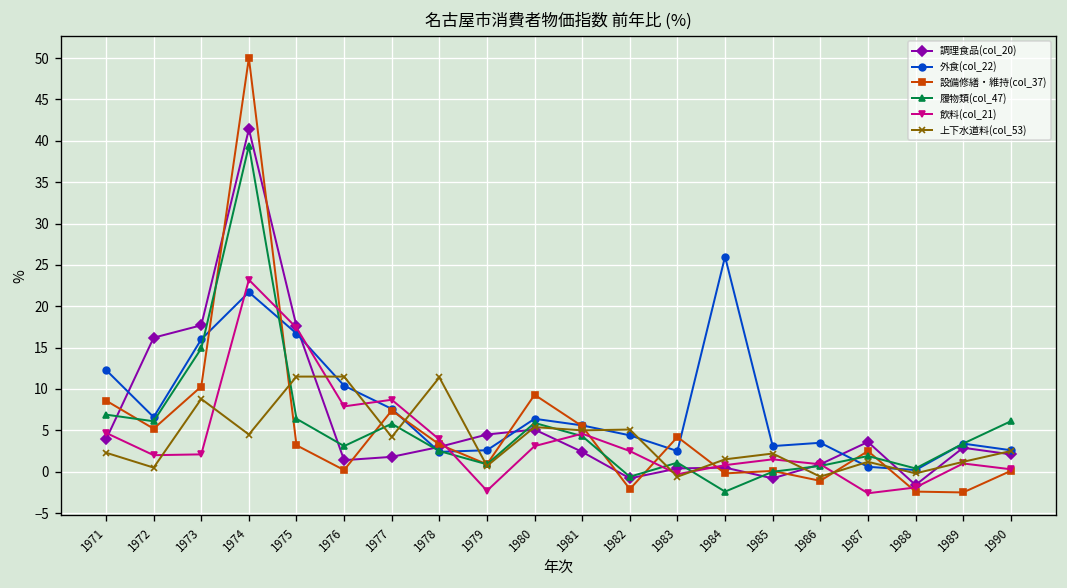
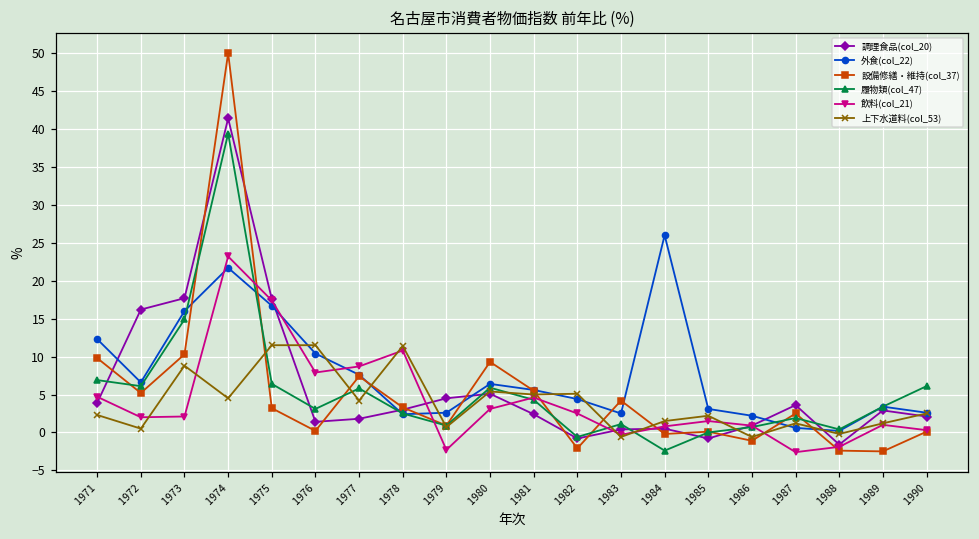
  {
    "調理食品(col_20)": {
      "1971": 4,
      "1972": 16,
      "1973": 18,
      "1974": 41,
      "1976": 1,
      "1977": 2,
      "1979": 5,
      "1981": 2,
      "1983": 0,
      "1985": -1,
      "1987": 4,
      "1989": 3,
      "1990": 2
    },
    "外食(col_22)": {
      "1971": 12,
      "1972": 7,
      "1973": 16,
      "1974": 22,
      "1975": 17,
      "1976": 10,
      "1979": 3,
      "1980": 6,
      "1982": 4,
      "1983": 3,
      "1984": 26,
      "1985": 3,
-     "1986": 4,
+     "1986": 2,
      "1987": 1
    },
    "設備修繕・維持(col_37)": {
-     "1971": 9,
+     "1971": 10,
      "1972": 5,
      "1973": 10,
      "1974": 50,
      "1975": 3,
      "1976": 0,
      "1980": 9,
      "1982": -2,
      "1983": 4,
      "1984": 0,
      "1986": -1,
      "1987": 3,
      "1988": -2,
      "1989": -3
    },
    "履物類(col_47)": {
      "1971": 7,
      "1972": 6,
      "1973": 15,
      "1974": 39,
      "1975": 6,
      "1976": 3,
      "1977": 6,
      "1980": 6,
      "1983": 1,
      "1984": -2,
      "1987": 2,
      "1990": 6
    },
    "飲料(col_21)": {
      "1971": 5,
      "1972": 2,
      "1973": 2,
      "1974": 23,
      "1976": 8,
      "1977": 9,
-     "1978": 4,
+     "1978": 11,
      "1979": -2,
      "1980": 3,
      "1982": 3,
      "1985": 2,
      "1987": -3
    },
    "上下水道料(col_53)": {
      "1971": 2,
      "1972": 1,
      "1973": 9,
      "1974": 5,
      "1975": 12,
      "1976": 12,
      "1977": 4,
      "1978": 11,
      "1981": 5,
      "1982": 5,
      "1984": 2,
      "1985": 2,
      "1986": -1,
      "1987": 1,
      "1988": 0
    }
  }
